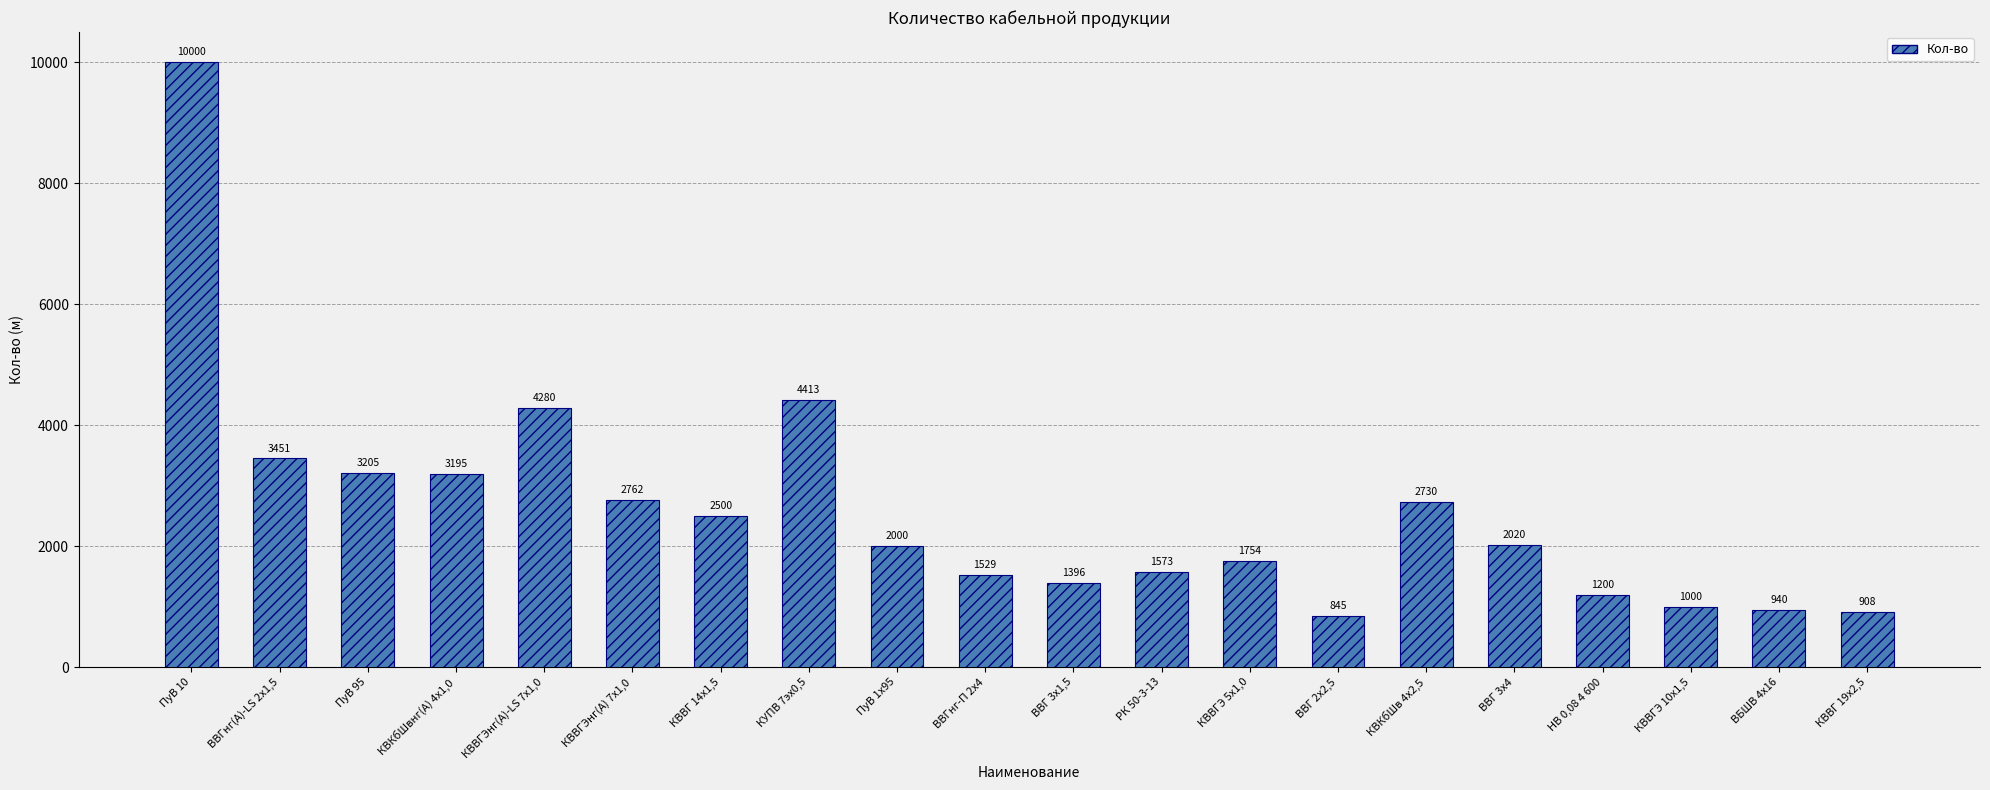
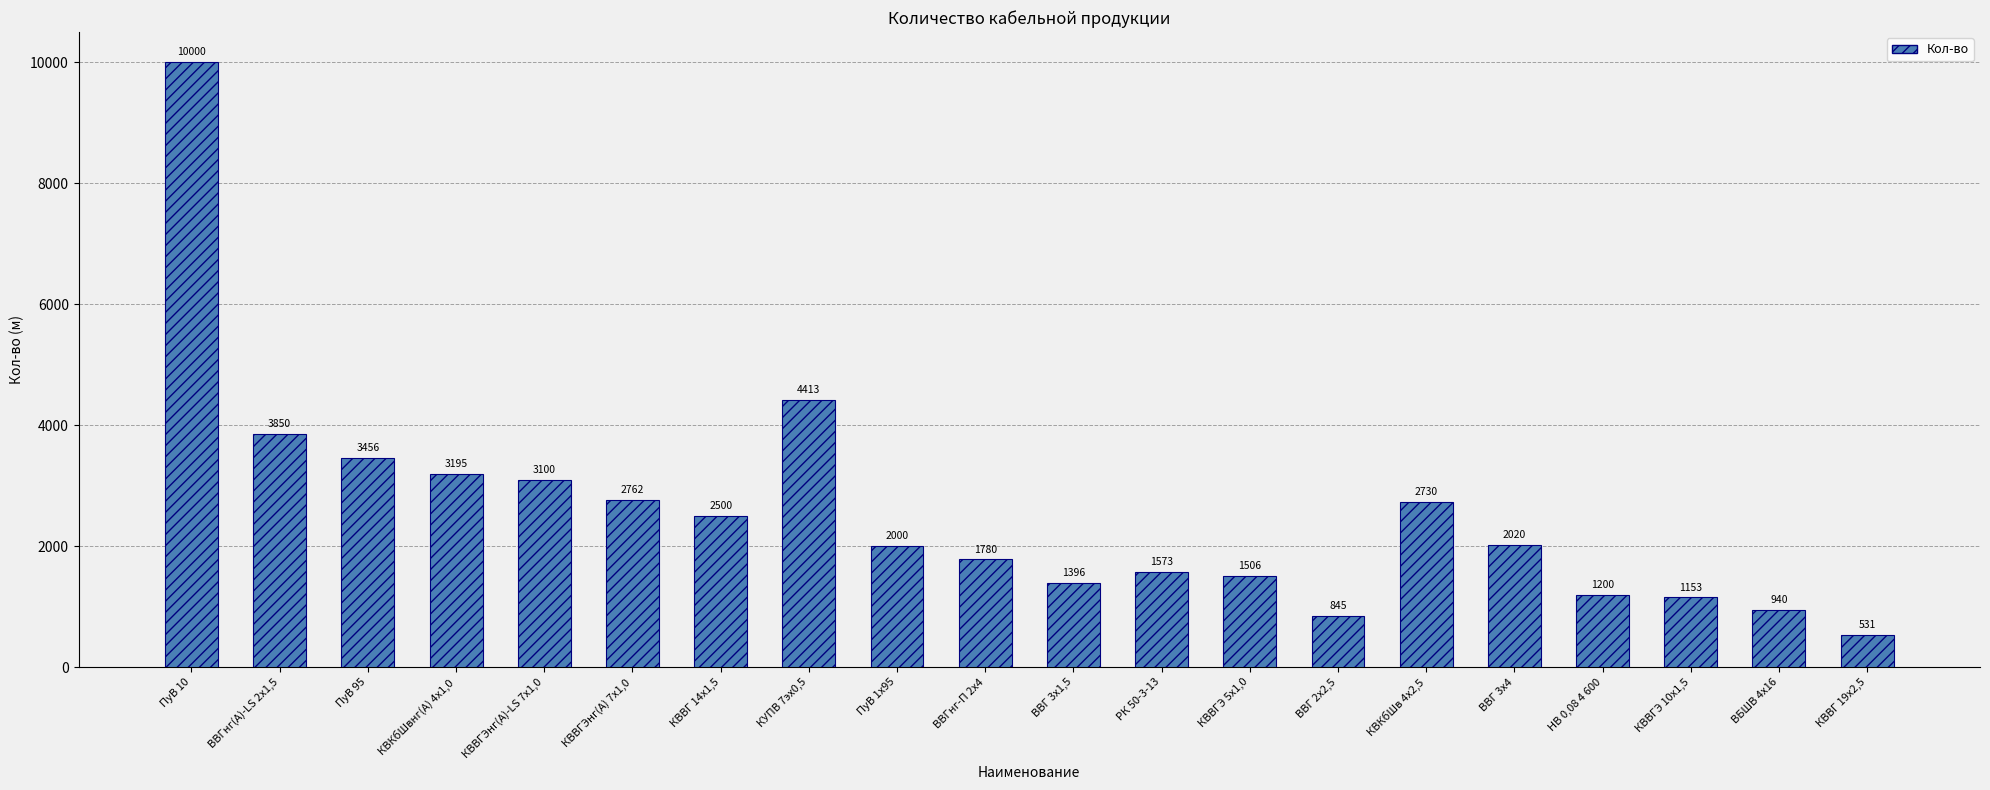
  {
    "ПуВ 10": 10000,
-   "ВВГнг(А)-LS 2х1,5": 3451,
-   "ПуВ 95": 3205,
+   "ВВГнг(А)-LS 2х1,5": 3850,
+   "ПуВ 95": 3456,
    "КВКбШвнг(А) 4х1,0": 3195,
-   "КВВГЭнг(А)-LS 7х1,0": 4280,
+   "КВВГЭнг(А)-LS 7х1,0": 3100,
    "КВВГЭнг(А) 7х1,0": 2762,
    "КВВГ 14х1,5": 2500,
    "КУПВ 7эх0,5": 4413,
    "ПуВ 1х95": 2000,
-   "ВВГнг-П 2х4": 1529,
+   "ВВГнг-П 2х4": 1780,
    "ВВГ 3х1,5": 1396,
    "РК 50-3-13": 1573,
-   "КВВГЭ 5х1,0": 1754,
+   "КВВГЭ 5х1,0": 1506,
    "ВВГ 2х2,5": 845,
    "КВКбШв 4х2,5": 2730,
    "ВВГ 3х4": 2020,
    "НВ 0,08 4 600": 1200,
-   "КВВГЭ 10х1,5": 1000,
+   "КВВГЭ 10х1,5": 1153,
    "ВБШВ 4х16": 940,
-   "КВВГ 19х2,5": 908
+   "КВВГ 19х2,5": 531
  }
